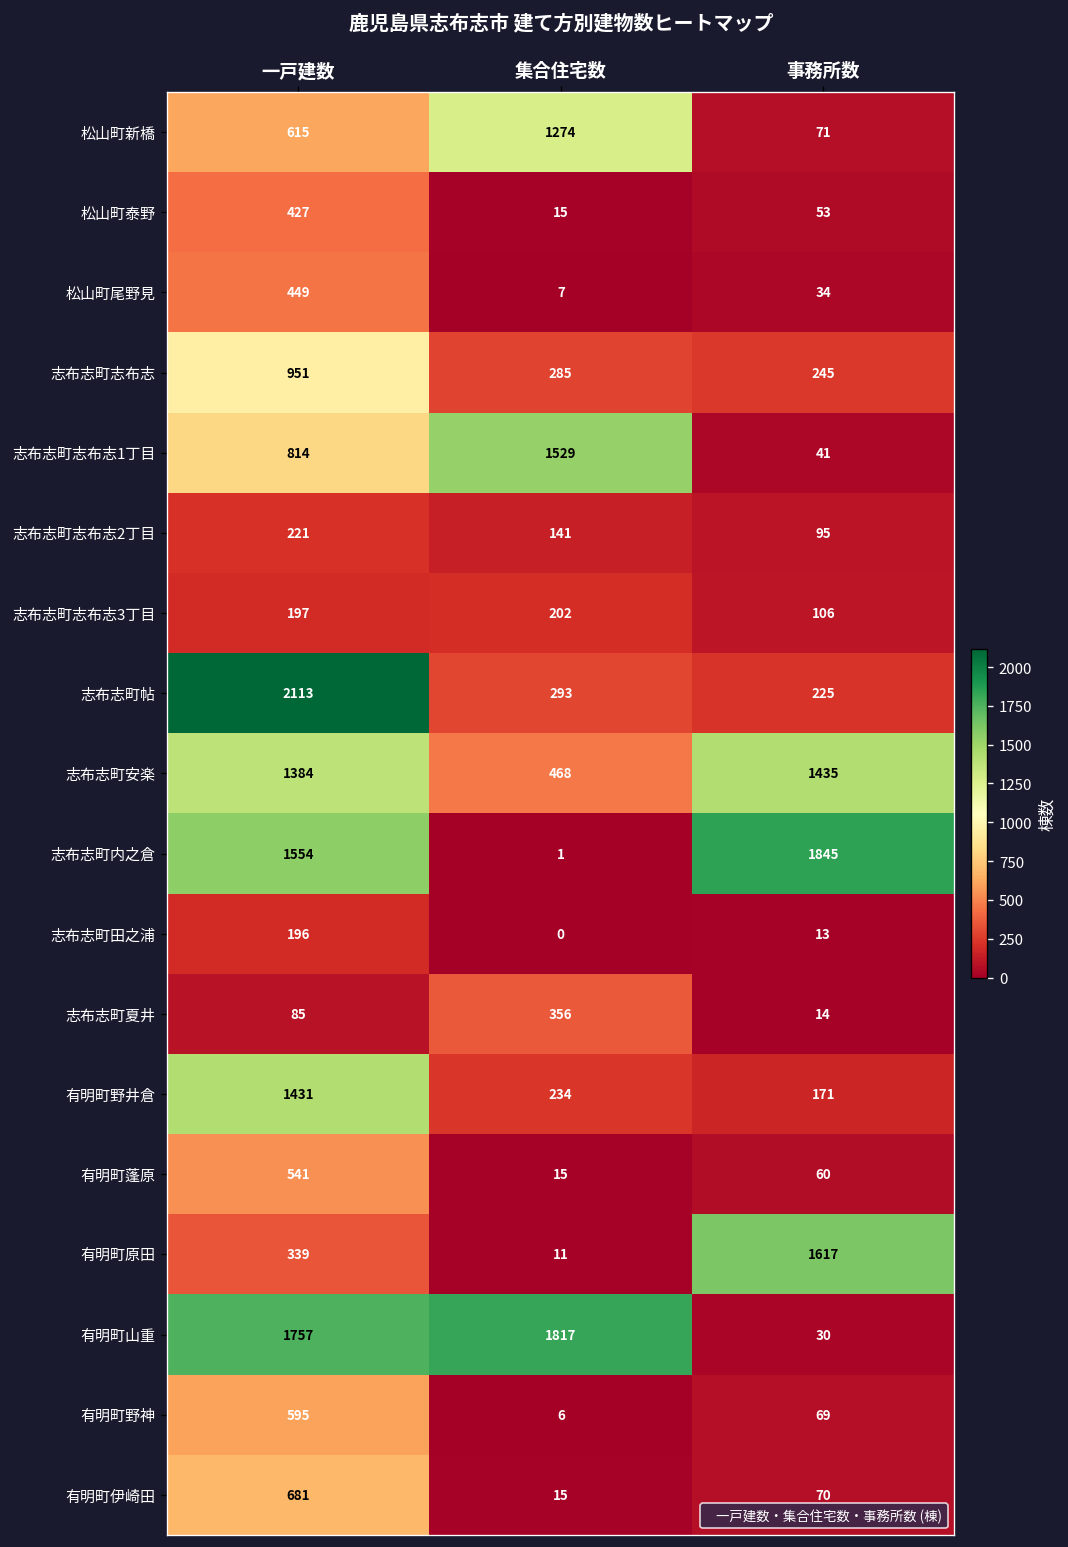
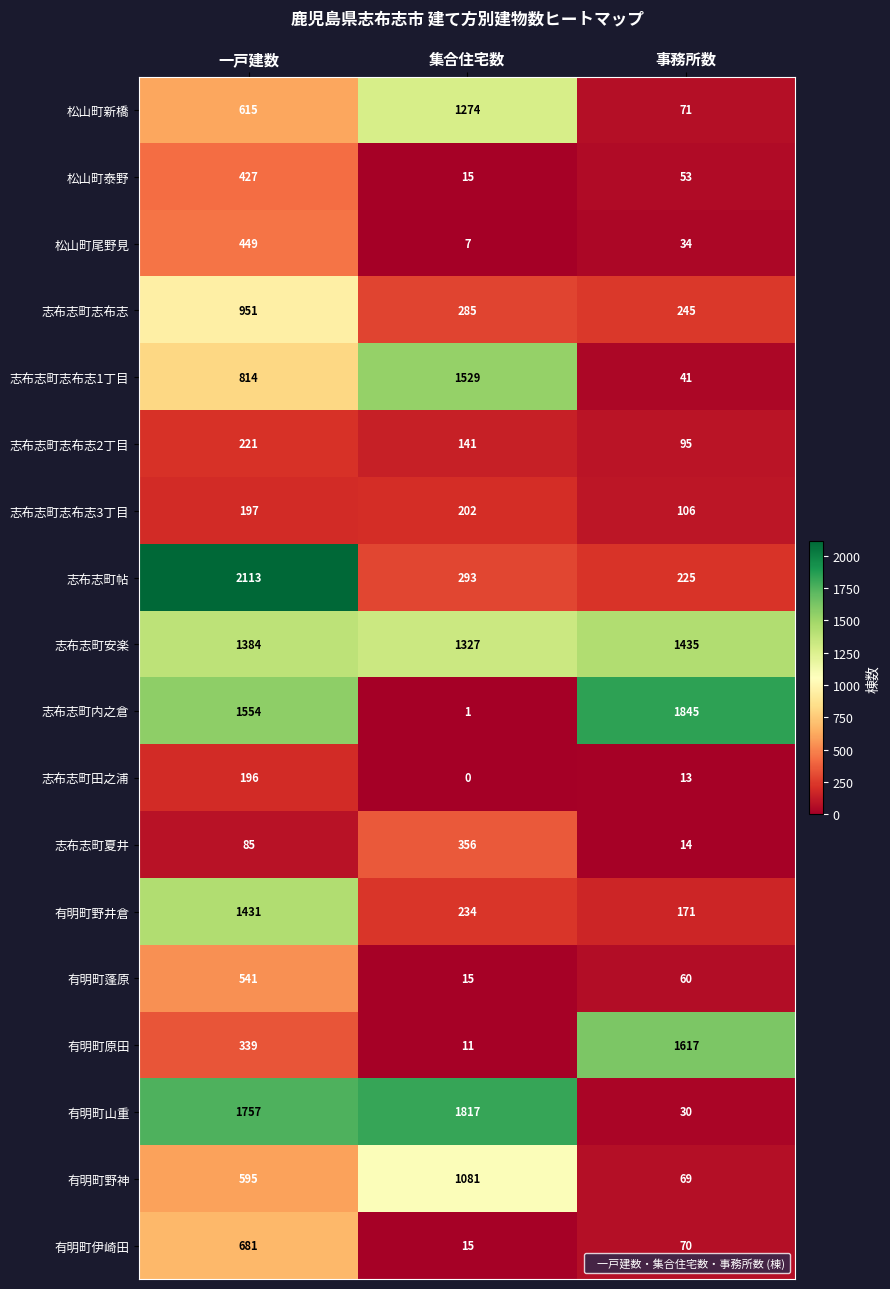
  {
    "松山町新橋": {
      "一戸建数": 615,
      "集合住宅数": 1274,
      "事務所数": 71
    },
    "松山町泰野": {
      "一戸建数": 427,
      "集合住宅数": 15,
      "事務所数": 53
    },
    "松山町尾野見": {
      "一戸建数": 449,
      "集合住宅数": 7,
      "事務所数": 34
    },
    "志布志町志布志": {
      "一戸建数": 951,
      "集合住宅数": 285,
      "事務所数": 245
    },
    "志布志町志布志1丁目": {
      "一戸建数": 814,
      "集合住宅数": 1529,
      "事務所数": 41
    },
    "志布志町志布志2丁目": {
      "一戸建数": 221,
      "集合住宅数": 141,
      "事務所数": 95
    },
    "志布志町志布志3丁目": {
      "一戸建数": 197,
      "集合住宅数": 202,
      "事務所数": 106
    },
    "志布志町帖": {
      "一戸建数": 2113,
      "集合住宅数": 293,
      "事務所数": 225
    },
    "志布志町安楽": {
      "一戸建数": 1384,
-     "集合住宅数": 468,
+     "集合住宅数": 1327,
      "事務所数": 1435
    },
    "志布志町内之倉": {
      "一戸建数": 1554,
      "集合住宅数": 1,
      "事務所数": 1845
    },
    "志布志町田之浦": {
      "一戸建数": 196,
      "集合住宅数": 0,
      "事務所数": 13
    },
    "志布志町夏井": {
      "一戸建数": 85,
      "集合住宅数": 356,
      "事務所数": 14
    },
    "有明町野井倉": {
      "一戸建数": 1431,
      "集合住宅数": 234,
      "事務所数": 171
    },
    "有明町蓬原": {
      "一戸建数": 541,
      "集合住宅数": 15,
      "事務所数": 60
    },
    "有明町原田": {
      "一戸建数": 339,
      "集合住宅数": 11,
      "事務所数": 1617
    },
    "有明町山重": {
      "一戸建数": 1757,
      "集合住宅数": 1817,
      "事務所数": 30
    },
    "有明町野神": {
      "一戸建数": 595,
-     "集合住宅数": 6,
+     "集合住宅数": 1081,
      "事務所数": 69
    },
    "有明町伊崎田": {
      "一戸建数": 681,
      "集合住宅数": 15,
      "事務所数": 70
    }
  }
